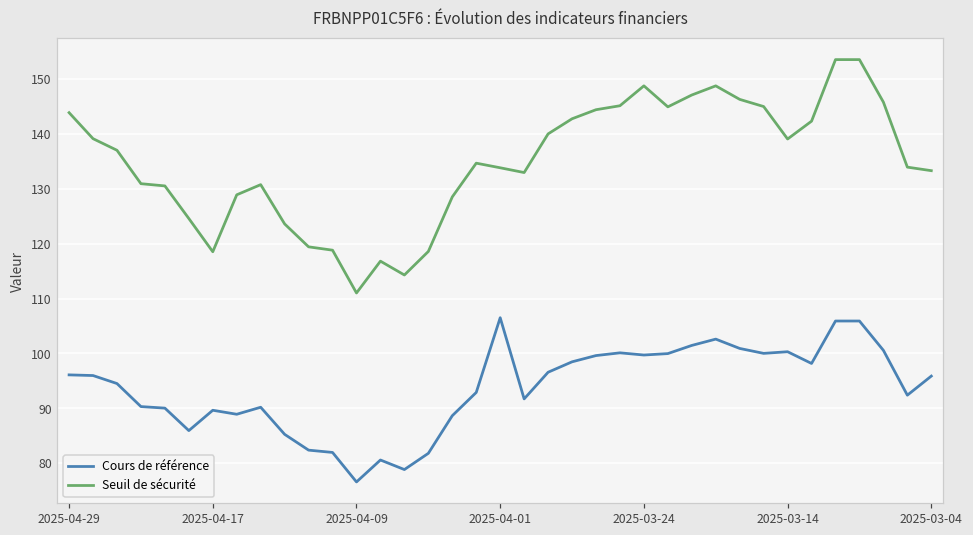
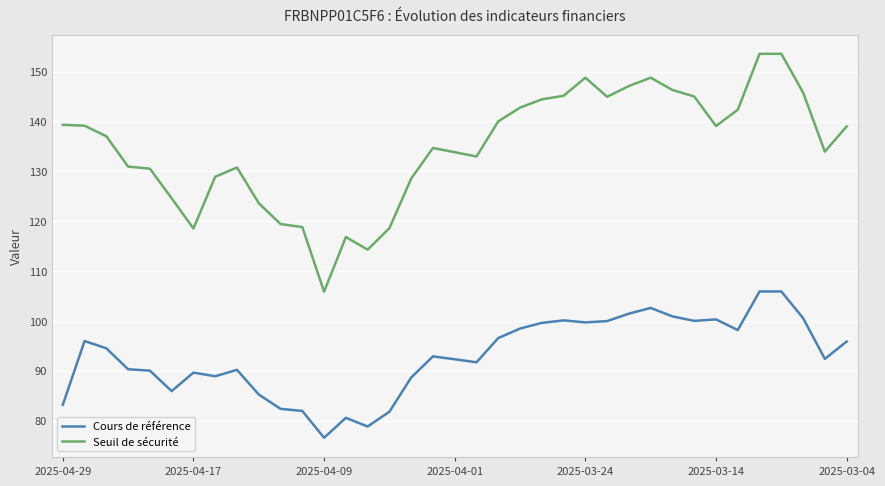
  {
    "Cours de référence": {
-     "2025-04-29": 96,
+     "2025-04-29": 83,
      "2025-04-17": 90,
      "2025-04-09": 77,
-     "2025-04-01": 107,
+     "2025-04-01": 92,
      "2025-03-24": 100,
      "2025-03-14": 100,
      "2025-03-04": 96
    },
    "Seuil de sécurité": {
-     "2025-04-29": 144,
+     "2025-04-29": 139,
      "2025-04-17": 119,
-     "2025-04-09": 111,
+     "2025-04-09": 106,
      "2025-04-01": 134,
      "2025-03-24": 149,
      "2025-03-14": 139,
-     "2025-03-04": 133
+     "2025-03-04": 139
    }
  }
